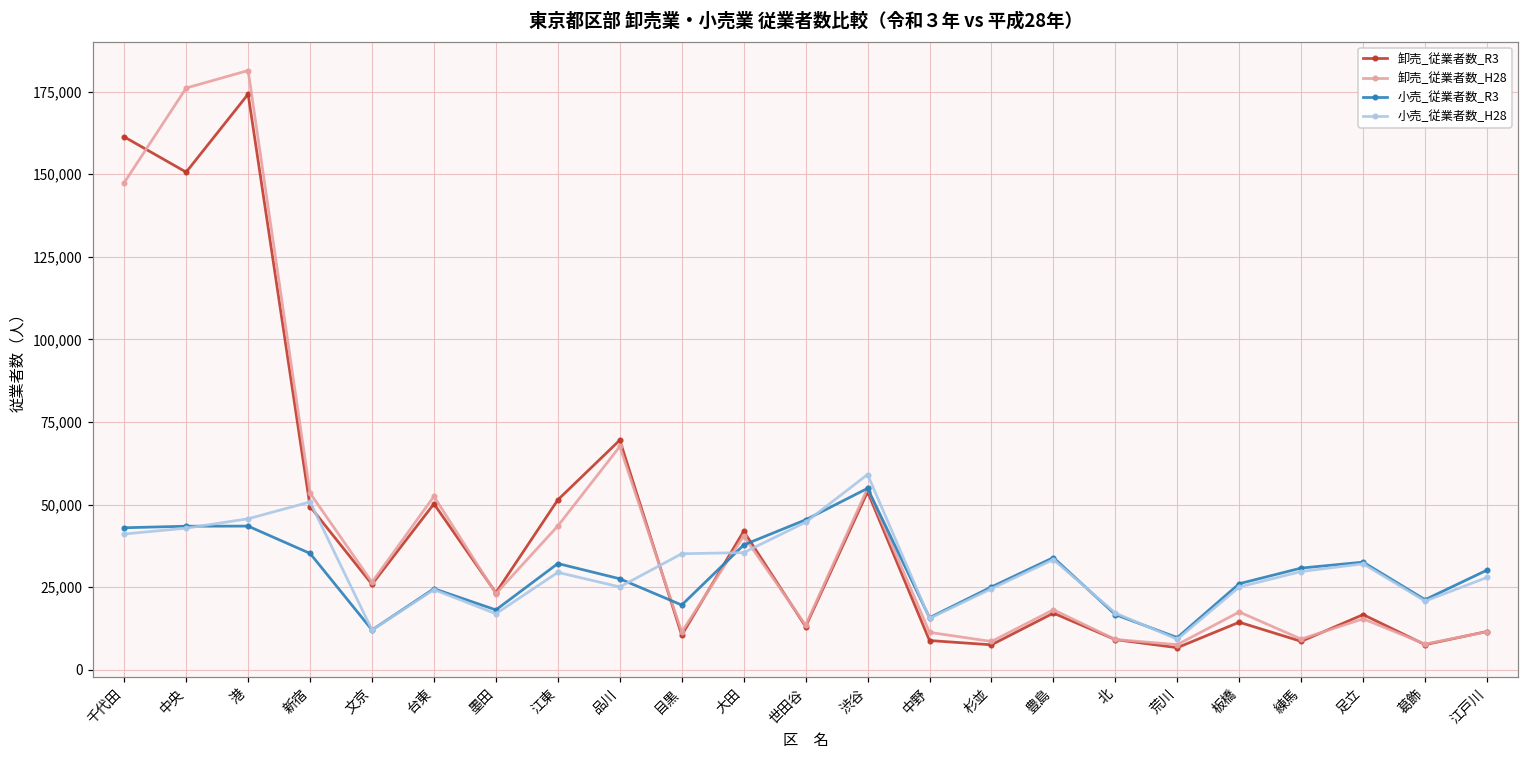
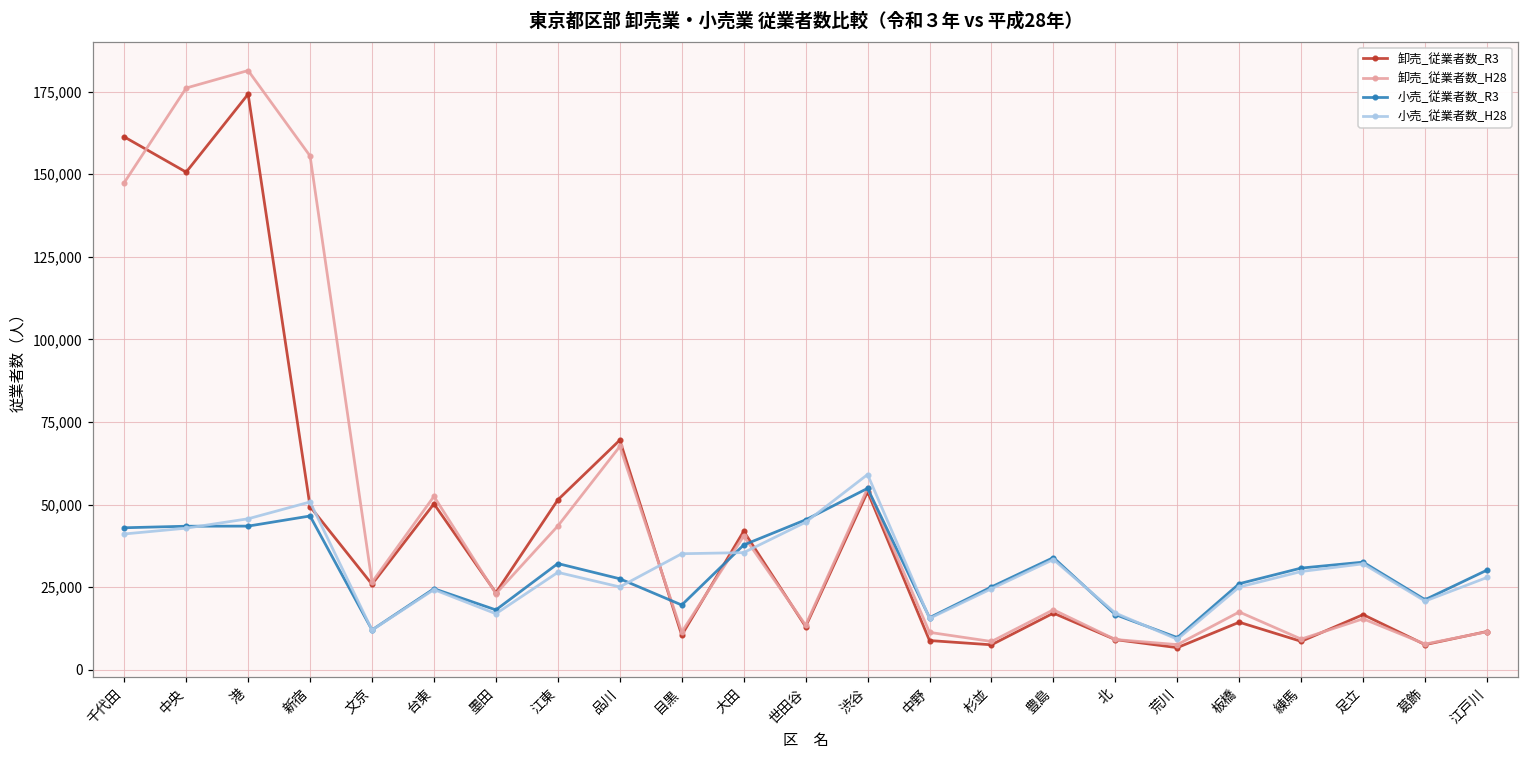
  {
    "卸売_従業者数_R3": {
      "千代田": "161,000",
      "中央": "151,000",
      "港": "174,000",
      "新宿": "49,000",
      "台東": "50,000",
      "江東": "51,000",
      "品川": "70,000",
      "目黒": "11,000",
      "大田": "42,000",
      "渋谷": "54,000",
      "中野": "9,000",
      "杉並": "8,000",
      "豊島": "17,000",
      "荒川": "7,000",
      "板橋": "14,000",
      "足立": "17,000"
    },
    "卸売_従業者数_H28": {
      "千代田": "147,000",
      "中央": "176,000",
      "港": "181,000",
-     "新宿": "53,000",
+     "新宿": "156,000",
      "台東": "52,000",
      "江東": "44,000",
      "品川": "68,000",
      "目黒": "11,000",
      "大田": "40,000",
      "中野": "11,000",
      "杉並": "9,000",
      "豊島": "18,000",
      "荒川": "8,000",
      "板橋": "18,000",
      "足立": "15,000"
    },
    "小売_従業者数_R3": {
      "千代田": "43,000",
      "港": "43,000",
-     "新宿": "35,000",
+     "新宿": "47,000",
      "墨田": "18,000",
      "江東": "32,000",
      "品川": "28,000",
      "目黒": "20,000",
      "大田": "38,000",
      "板橋": "26,000",
      "練馬": "31,000",
      "江戸川": "30,000"
    },
    "小売_従業者数_H28": {
      "千代田": "41,000",
      "港": "46,000",
      "新宿": "51,000",
      "墨田": "17,000",
      "江東": "29,000",
      "品川": "25,000",
      "目黒": "35,000",
      "大田": "35,000",
      "渋谷": "59,000",
      "板橋": "25,000",
      "練馬": "30,000",
      "江戸川": "28,000"
    }
  }
